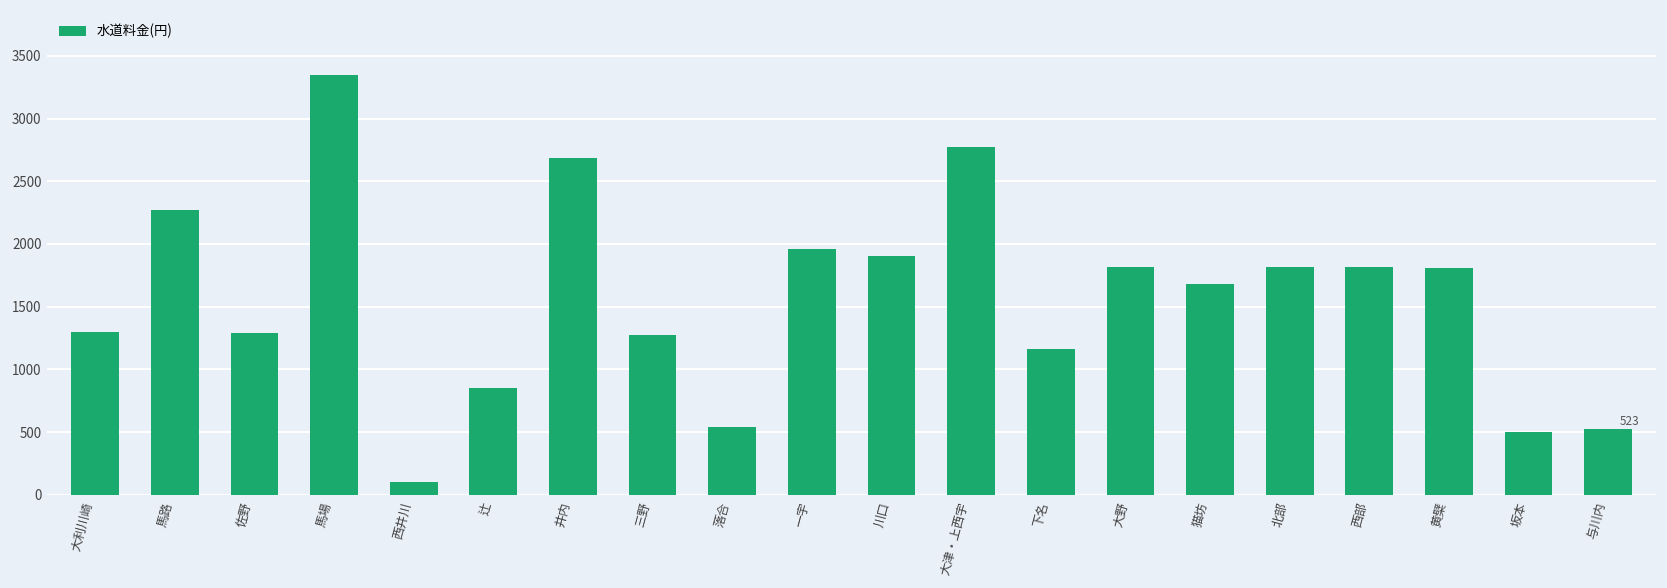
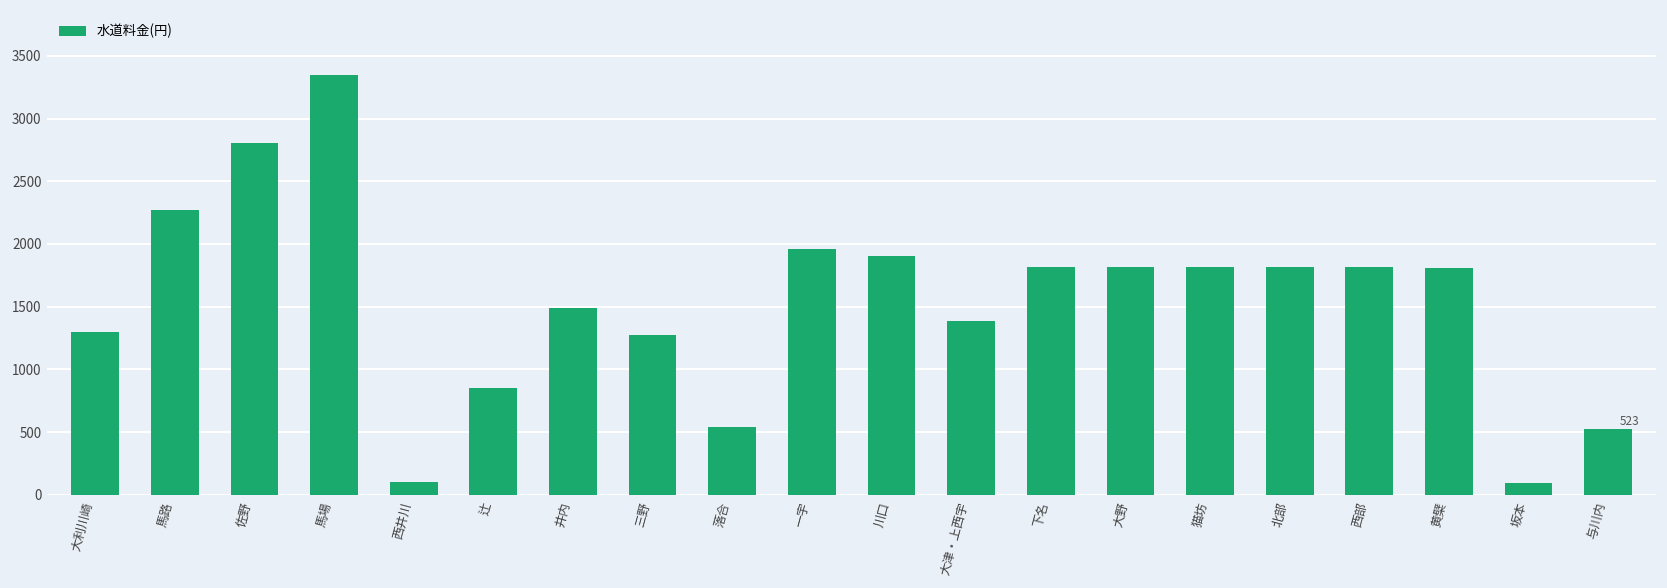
  {
    "大利川崎": 1300,
    "馬路": 2270,
-   "佐野": 1290,
+   "佐野": 2810,
    "馬場": 3350,
    "西井川": 100,
    "辻": 850,
-   "井内": 2680,
+   "井内": 1490,
    "三野": 1270,
    "落合": 540,
    "一宇": 1960,
    "川口": 1910,
-   "大津・上西宇": 2770,
-   "下名": 1160,
+   "大津・上西宇": 1380,
+   "下名": 1810,
    "大野": 1810,
-   "猫坊": 1680,
+   "猫坊": 1810,
    "北部": 1810,
    "西部": 1810,
    "黄檗": 1810,
-   "坂本": 500
+   "坂本": 90
  }
